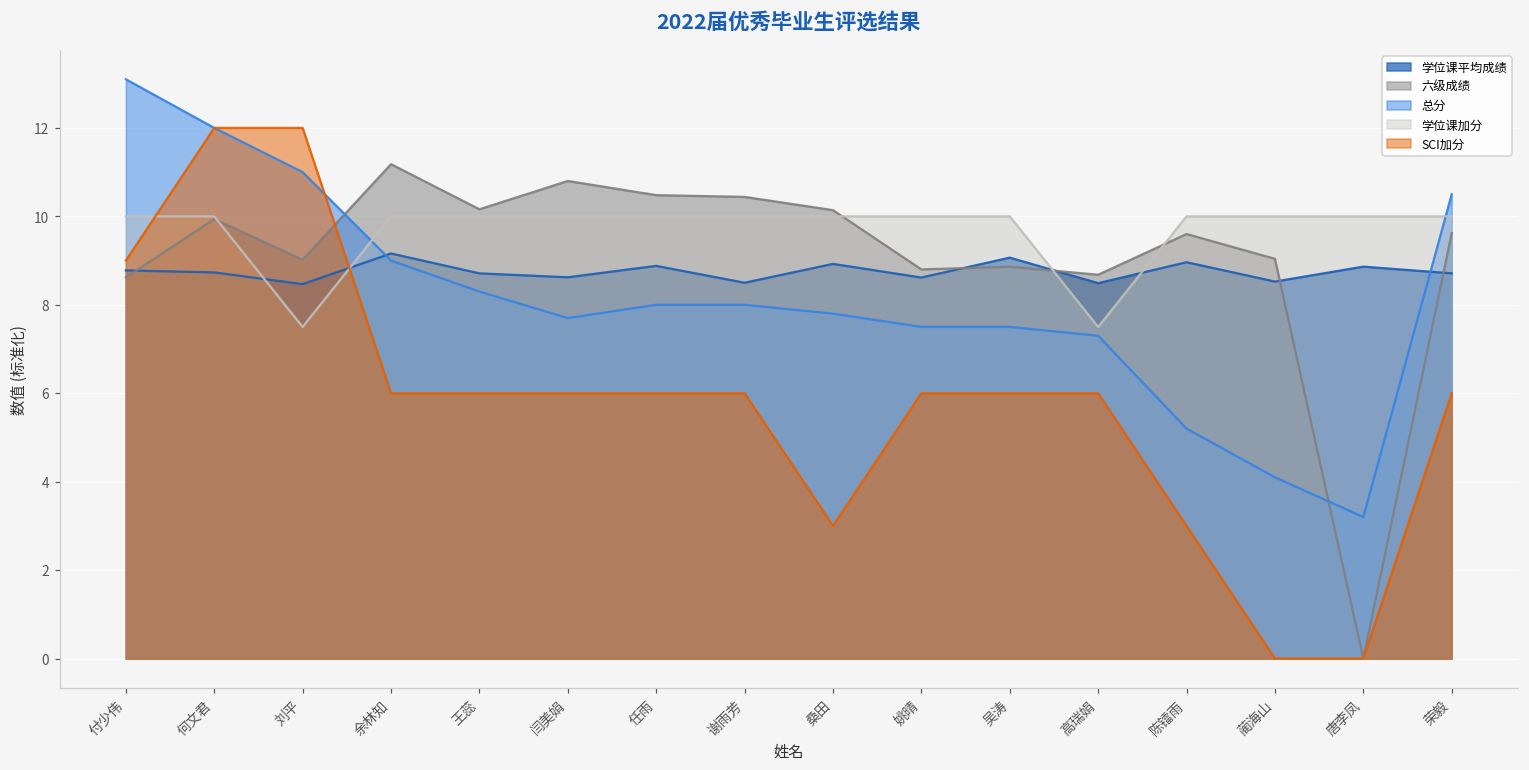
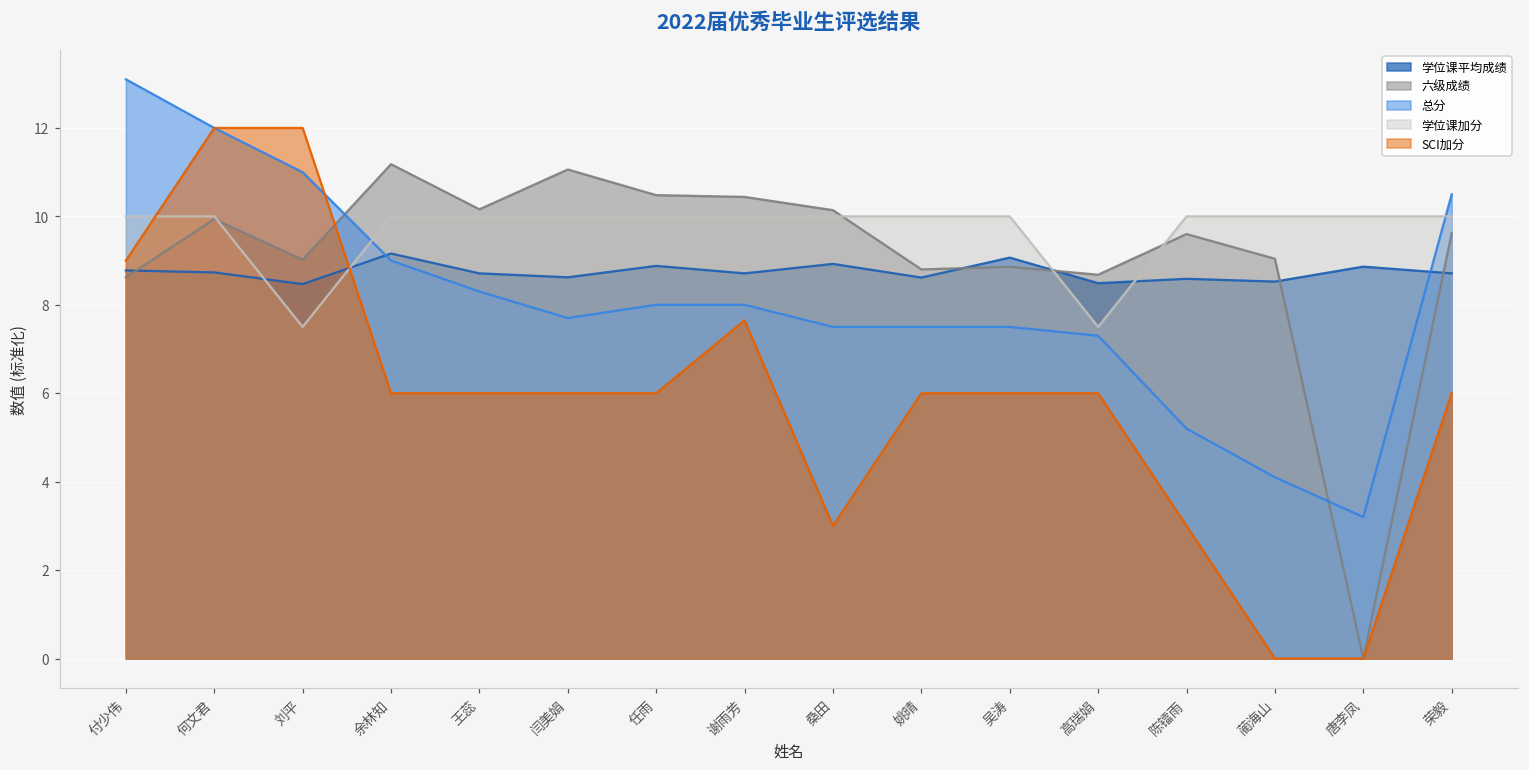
  {
    "学位课平均成绩": {
      "付少伟": 8.8,
      "何文君": 8.7,
      "刘平": 8.5,
      "余林知": 9.2,
      "王蕊": 8.7,
      "闫美娟": 8.6,
      "任雨": 8.9,
-     "谢雨芳": 8.5,
+     "谢雨芳": 8.7,
      "桑田": 8.9,
      "姚晴": 8.6,
      "吴涛": 9.1,
      "高瑞娟": 8.5,
-     "陈镭雨": 9.0,
+     "陈镭雨": 8.6,
      "蔺海山": 8.5,
      "唐李凤": 8.9,
      "荣毅": 8.7
    },
    "六级成绩": {
      "付少伟": 8.6,
      "刘平": 9.0,
      "余林知": 11.2,
      "王蕊": 10.2,
-     "闫美娟": 10.8,
+     "闫美娟": 11.1,
      "任雨": 10.5,
      "谢雨芳": 10.4,
      "桑田": 10.1,
      "姚晴": 8.8,
      "吴涛": 8.9,
      "高瑞娟": 8.7,
      "陈镭雨": 9.6,
      "蔺海山": 9.0,
      "荣毅": 9.6
    },
    "总分": {
      "付少伟": 13.1,
      "刘平": 11.0,
      "余林知": 9.0,
      "王蕊": 8.3,
      "闫美娟": 7.7,
      "任雨": 8.0,
      "谢雨芳": 8.0,
-     "桑田": 7.8,
+     "桑田": 7.5,
      "姚晴": 7.5,
      "吴涛": 7.5,
      "高瑞娟": 7.3,
      "陈镭雨": 5.2,
      "蔺海山": 4.1,
      "唐李凤": 3.2,
      "荣毅": 10.5
    },
    "学位课加分": {
      "付少伟": 10.0,
      "刘平": 7.5,
      "余林知": 10.0,
      "王蕊": 10.0,
      "闫美娟": 10.0,
      "任雨": 10.0,
      "谢雨芳": 10.0,
      "桑田": 10.0,
      "姚晴": 10.0,
      "吴涛": 10.0,
      "高瑞娟": 7.5,
      "陈镭雨": 10.0,
      "蔺海山": 10.0,
      "唐李凤": 10.0,
      "荣毅": 10.0
    },
    "SCI加分": {
      "付少伟": 9.0,
      "刘平": 12.0,
      "余林知": 6.0,
      "王蕊": 6.0,
      "闫美娟": 6.0,
      "任雨": 6.0,
-     "谢雨芳": 6.0,
+     "谢雨芳": 7.7,
      "桑田": 3.0,
      "姚晴": 6.0,
      "吴涛": 6.0,
      "高瑞娟": 6.0,
      "陈镭雨": 3.0,
      "蔺海山": 0.0,
      "荣毅": 6.0
    }
  }
